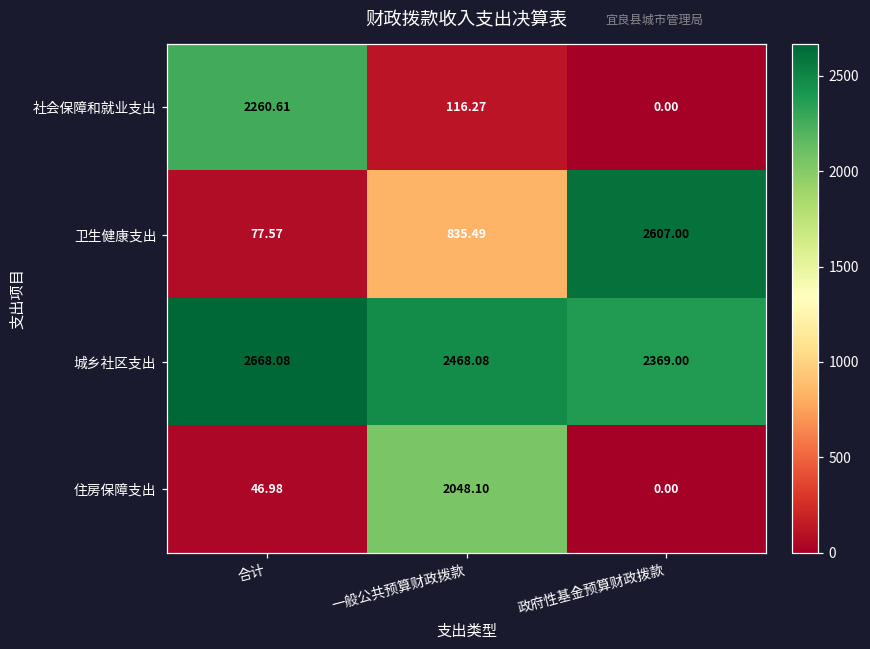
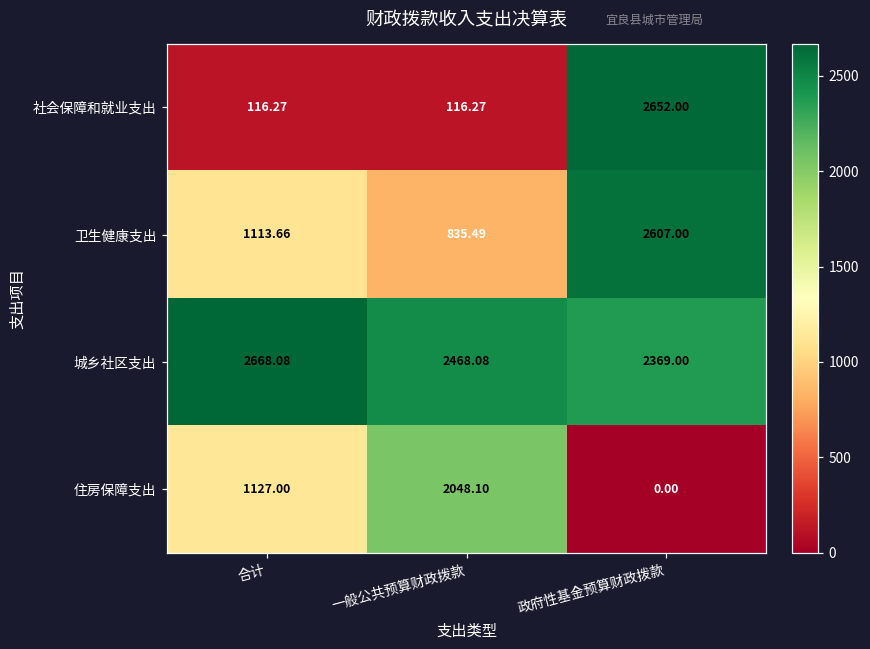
  {
    "社会保障和就业支出": {
-     "合计": 2260.61,
+     "合计": 116.27,
      "一般公共预算财政拨款": 116.27,
-     "政府性基金预算财政拨款": 0.00
+     "政府性基金预算财政拨款": 2652.00
    },
    "卫生健康支出": {
-     "合计": 77.57,
+     "合计": 1113.66,
      "一般公共预算财政拨款": 835.49,
      "政府性基金预算财政拨款": 2607.00
    },
    "城乡社区支出": {
      "合计": 2668.08,
      "一般公共预算财政拨款": 2468.08,
      "政府性基金预算财政拨款": 2369.00
    },
    "住房保障支出": {
-     "合计": 46.98,
+     "合计": 1127.00,
      "一般公共预算财政拨款": 2048.10,
      "政府性基金预算财政拨款": 0.00
    }
  }
